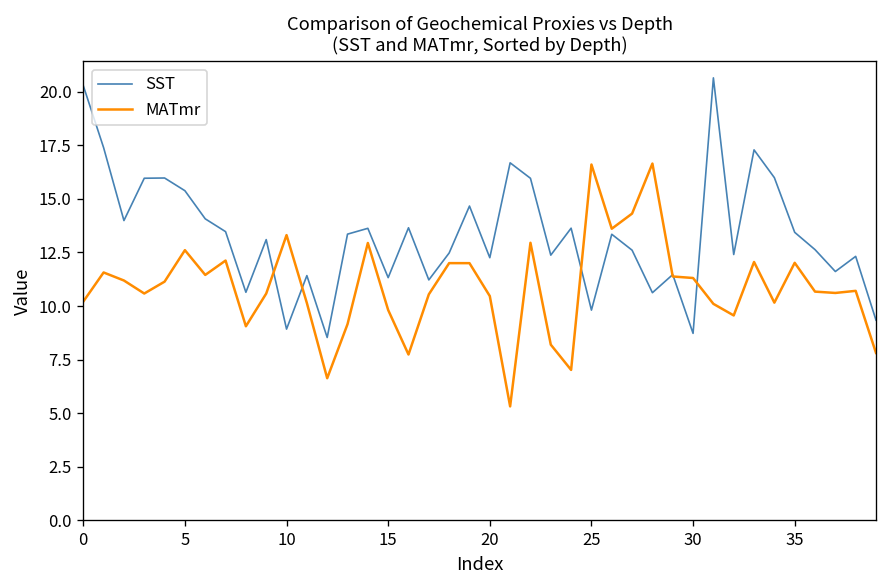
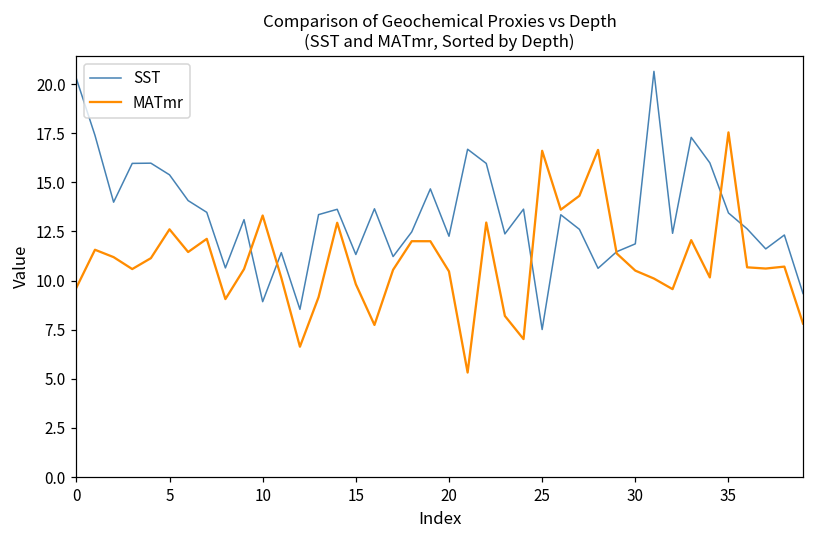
  {
    "SST": {
      "0": 20.3,
      "5": 15.4,
      "10": 8.9,
      "15": 11.3,
      "20": 12.3,
-     "25": 9.8,
-     "30": 8.7,
+     "25": 7.5,
+     "30": 11.9,
      "35": 13.4
    },
    "MATmr": {
-     "0": 10.2,
+     "0": 9.6,
      "5": 12.6,
      "10": 13.3,
      "15": 9.8,
      "20": 10.5,
      "25": 16.6,
-     "30": 11.3,
-     "35": 12.0
+     "30": 10.5,
+     "35": 17.5
    }
  }
